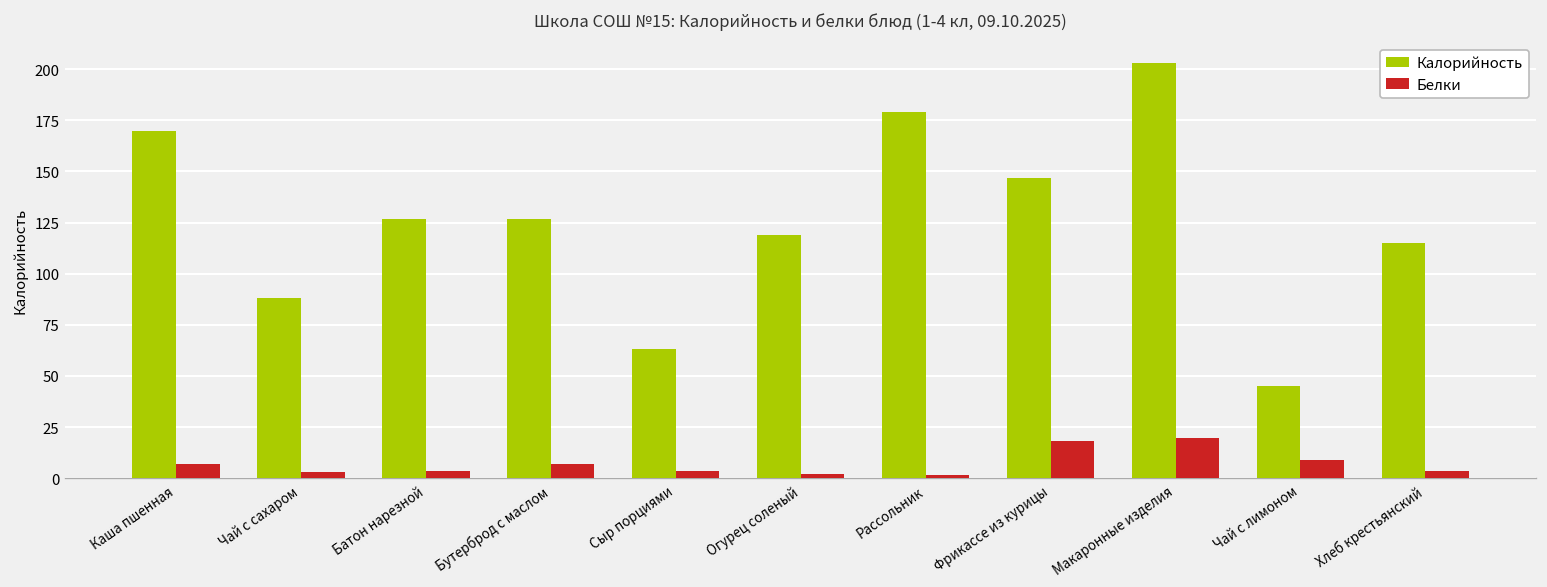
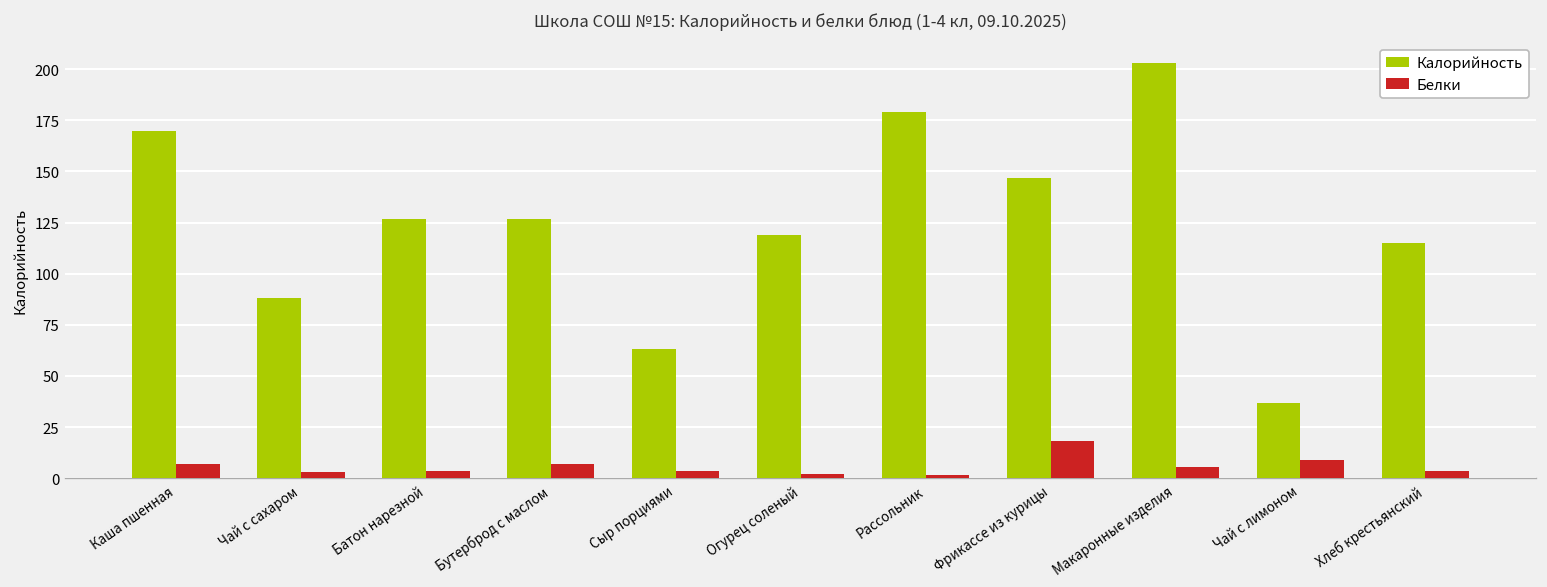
  {
    "Калорийность": {
      "Каша пшенная": 170,
      "Чай с сахаром": 88,
      "Батон нарезной": 127,
      "Бутерброд с маслом": 127,
      "Сыр порциями": 63,
      "Огурец соленый": 119,
      "Рассольник": 179,
      "Фрикассе из курицы": 147,
      "Макаронные изделия": 203,
-     "Чай с лимоном": 45,
+     "Чай с лимоном": 37,
      "Хлеб крестьянский": 115
    },
    "Белки": {
      "Каша пшенная": 7,
      "Чай с сахаром": 3,
      "Батон нарезной": 4,
      "Бутерброд с маслом": 7,
      "Сыр порциями": 4,
      "Огурец соленый": 2,
      "Рассольник": 2,
      "Фрикассе из курицы": 18,
-     "Макаронные изделия": 20,
+     "Макаронные изделия": 6,
      "Чай с лимоном": 9,
      "Хлеб крестьянский": 4
    }
  }
